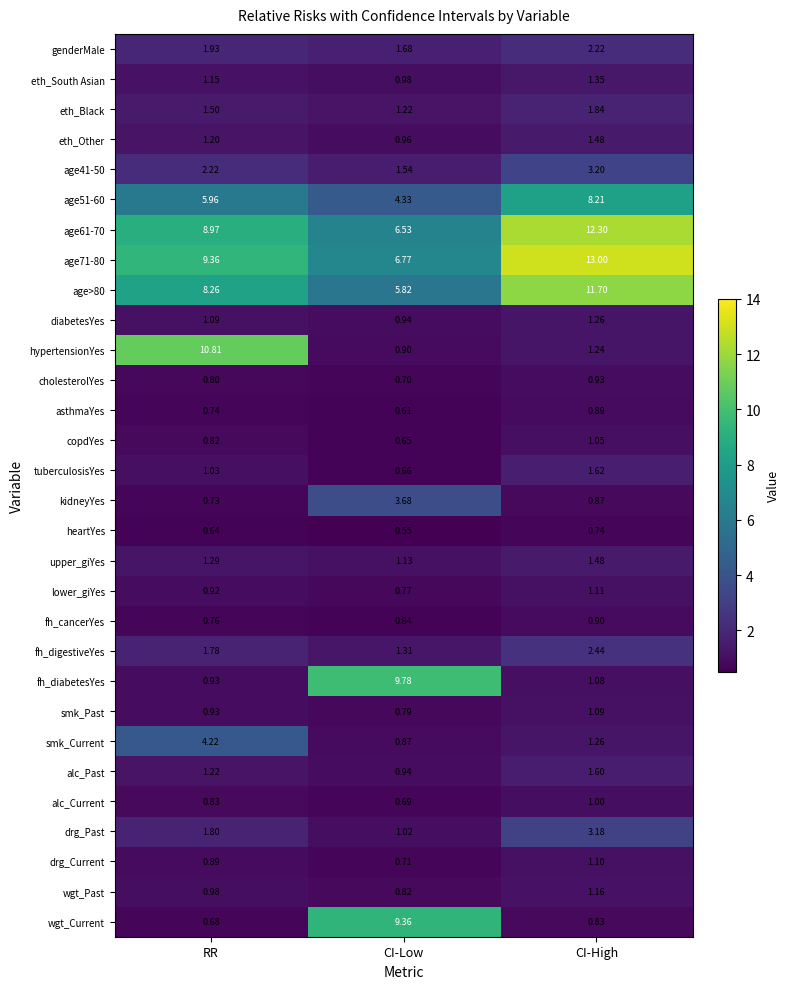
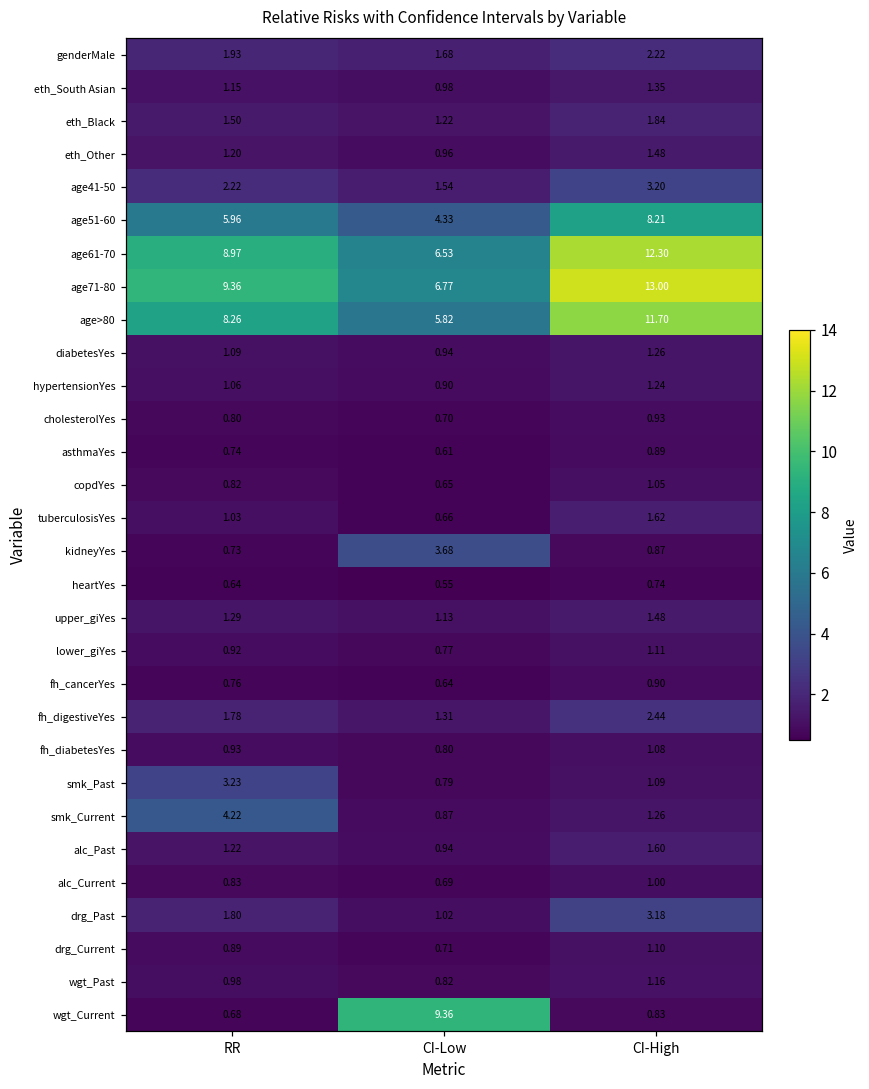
  {
    "genderMale": {
      "RR": 1.93,
      "CI-Low": 1.68,
      "CI-High": 2.22
    },
    "eth_South Asian": {
      "RR": 1.15,
      "CI-Low": 0.98,
      "CI-High": 1.35
    },
    "eth_Black": {
      "RR": 1.50,
      "CI-Low": 1.22,
      "CI-High": 1.84
    },
    "eth_Other": {
      "RR": 1.20,
      "CI-Low": 0.96,
      "CI-High": 1.48
    },
    "age41-50": {
      "RR": 2.22,
      "CI-Low": 1.54,
      "CI-High": 3.20
    },
    "age51-60": {
      "RR": 5.96,
      "CI-Low": 4.33,
      "CI-High": 8.21
    },
    "age61-70": {
      "RR": 8.97,
      "CI-Low": 6.53,
      "CI-High": 12.30
    },
    "age71-80": {
      "RR": 9.36,
      "CI-Low": 6.77,
      "CI-High": 13.00
    },
    "age>80": {
      "RR": 8.26,
      "CI-Low": 5.82,
      "CI-High": 11.70
    },
    "diabetesYes": {
      "RR": 1.09,
      "CI-Low": 0.94,
      "CI-High": 1.26
    },
    "hypertensionYes": {
-     "RR": 10.81,
+     "RR": 1.06,
      "CI-Low": 0.90,
      "CI-High": 1.24
    },
    "cholesterolYes": {
      "RR": 0.80,
      "CI-Low": 0.70,
      "CI-High": 0.93
    },
    "asthmaYes": {
      "RR": 0.74,
      "CI-Low": 0.61,
      "CI-High": 0.89
    },
    "copdYes": {
      "RR": 0.82,
      "CI-Low": 0.65,
      "CI-High": 1.05
    },
    "tuberculosisYes": {
      "RR": 1.03,
      "CI-Low": 0.66,
      "CI-High": 1.62
    },
    "kidneyYes": {
      "RR": 0.73,
      "CI-Low": 3.68,
      "CI-High": 0.87
    },
    "heartYes": {
      "RR": 0.64,
      "CI-Low": 0.55,
      "CI-High": 0.74
    },
    "upper_giYes": {
      "RR": 1.29,
      "CI-Low": 1.13,
      "CI-High": 1.48
    },
    "lower_giYes": {
      "RR": 0.92,
      "CI-Low": 0.77,
      "CI-High": 1.11
    },
    "fh_cancerYes": {
      "RR": 0.76,
      "CI-Low": 0.64,
      "CI-High": 0.90
    },
    "fh_digestiveYes": {
      "RR": 1.78,
      "CI-Low": 1.31,
      "CI-High": 2.44
    },
    "fh_diabetesYes": {
      "RR": 0.93,
-     "CI-Low": 9.78,
+     "CI-Low": 0.80,
      "CI-High": 1.08
    },
    "smk_Past": {
-     "RR": 0.93,
+     "RR": 3.23,
      "CI-Low": 0.79,
      "CI-High": 1.09
    },
    "smk_Current": {
      "RR": 4.22,
      "CI-Low": 0.87,
      "CI-High": 1.26
    },
    "alc_Past": {
      "RR": 1.22,
      "CI-Low": 0.94,
      "CI-High": 1.60
    },
    "alc_Current": {
      "RR": 0.83,
      "CI-Low": 0.69,
      "CI-High": 1.00
    },
    "drg_Past": {
      "RR": 1.80,
      "CI-Low": 1.02,
      "CI-High": 3.18
    },
    "drg_Current": {
      "RR": 0.89,
      "CI-Low": 0.71,
      "CI-High": 1.10
    },
    "wgt_Past": {
      "RR": 0.98,
      "CI-Low": 0.82,
      "CI-High": 1.16
    },
    "wgt_Current": {
      "RR": 0.68,
      "CI-Low": 9.36,
      "CI-High": 0.83
    }
  }
